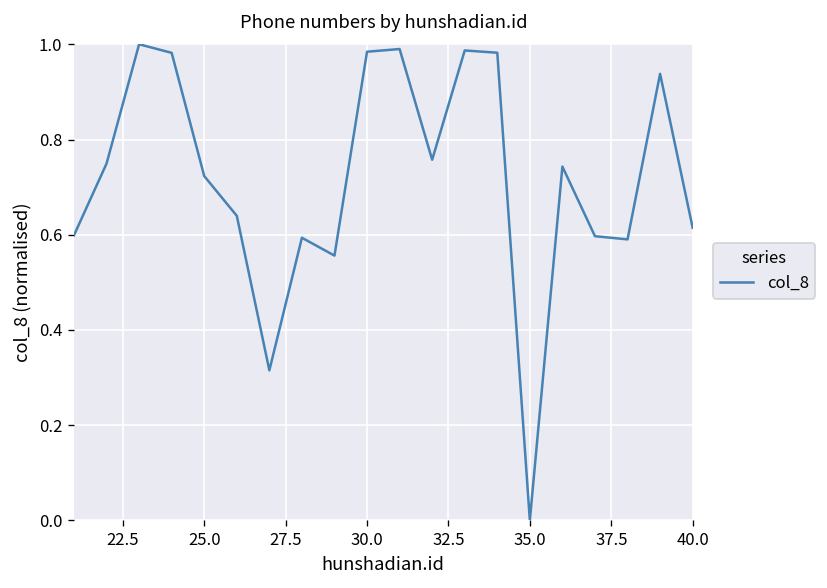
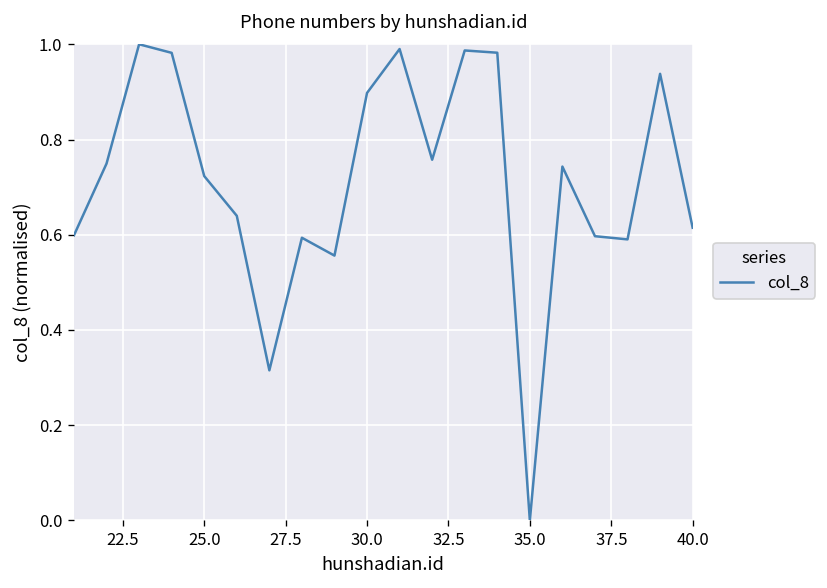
  {
    "25.0": 0.72,
-   "30.0": 0.98,
+   "30.0": 0.90,
    "35.0": 0.00,
    "40.0": 0.61
  }
